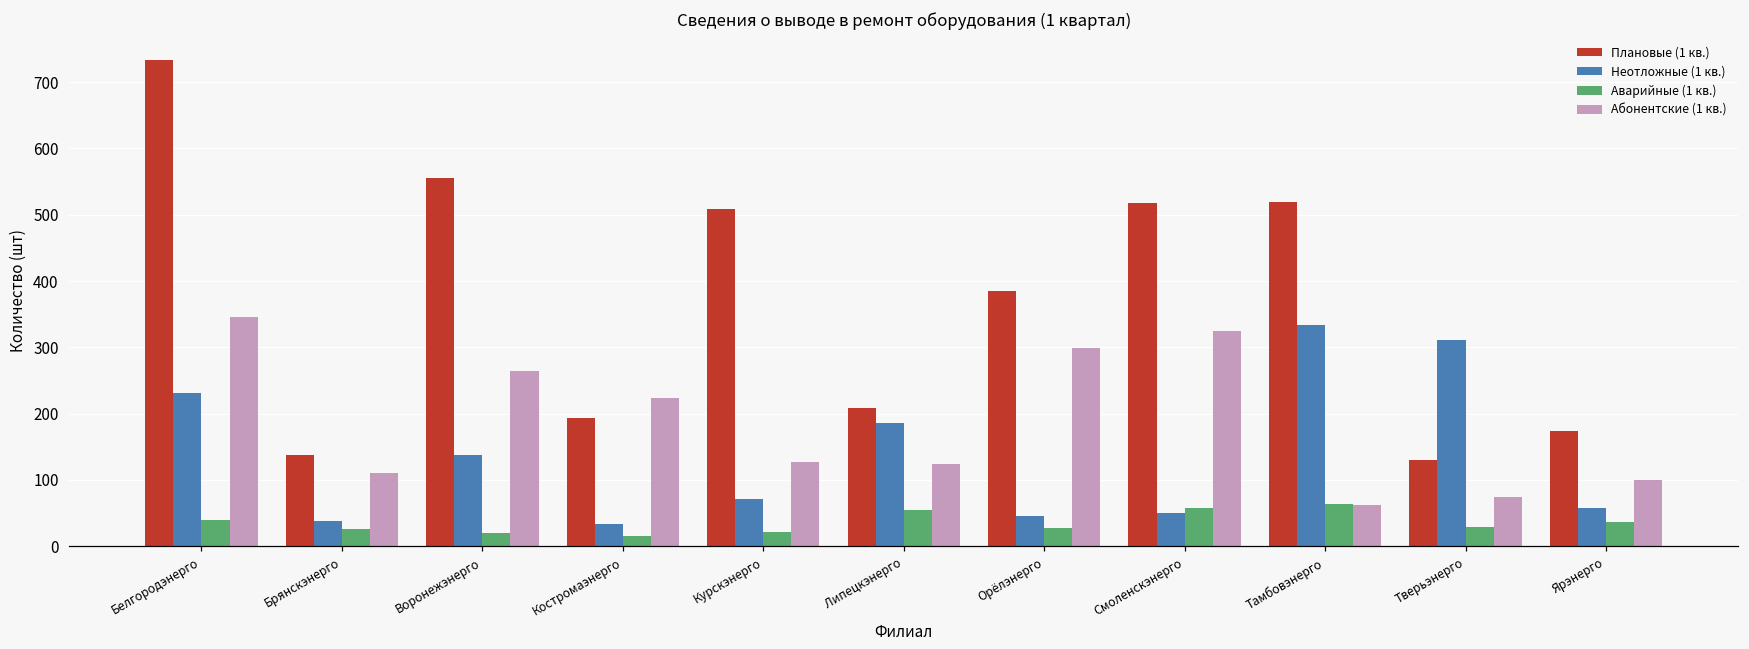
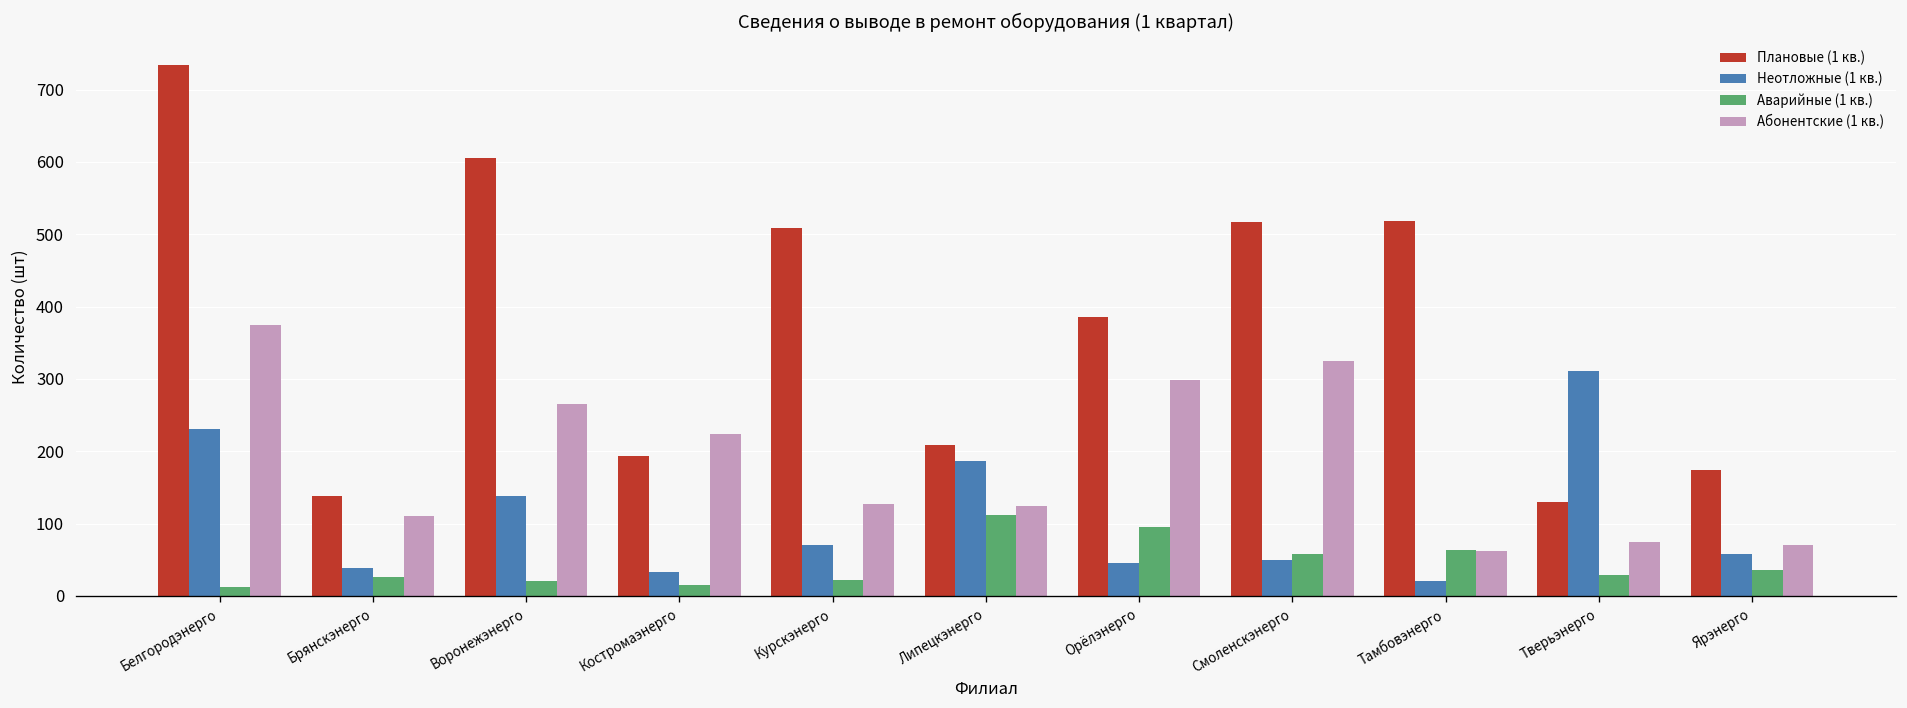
  {
    "Плановые (1 кв.)": {
      "Белгородэнерго": 730,
      "Брянскэнерго": 140,
-     "Воронежэнерго": 560,
+     "Воронежэнерго": 610,
      "Костромаэнерго": 190,
      "Курскэнерго": 510,
      "Липецкэнерго": 210,
      "Орёлэнерго": 390,
      "Смоленскэнерго": 520,
      "Тамбовэнерго": 520,
      "Тверьэнерго": 130,
      "Ярэнерго": 170
    },
    "Неотложные (1 кв.)": {
      "Белгородэнерго": 230,
      "Брянскэнерго": 40,
      "Воронежэнерго": 140,
      "Костромаэнерго": 30,
      "Курскэнерго": 70,
      "Липецкэнерго": 190,
      "Орёлэнерго": 50,
      "Смоленскэнерго": 50,
-     "Тамбовэнерго": 330,
+     "Тамбовэнерго": 20,
      "Тверьэнерго": 310,
      "Ярэнерго": 60
    },
    "Аварийные (1 кв.)": {
-     "Белгородэнерго": 40,
+     "Белгородэнерго": 10,
      "Брянскэнерго": 30,
      "Воронежэнерго": 20,
      "Костромаэнерго": 20,
      "Курскэнерго": 20,
-     "Липецкэнерго": 60,
-     "Орёлэнерго": 30,
+     "Липецкэнерго": 110,
+     "Орёлэнерго": 100,
      "Смоленскэнерго": 60,
      "Тамбовэнерго": 60,
      "Тверьэнерго": 30,
      "Ярэнерго": 40
    },
    "Абонентские (1 кв.)": {
-     "Белгородэнерго": 350,
+     "Белгородэнерго": 380,
      "Брянскэнерго": 110,
      "Воронежэнерго": 270,
      "Костромаэнерго": 220,
      "Курскэнерго": 130,
      "Липецкэнерго": 120,
      "Орёлэнерго": 300,
      "Смоленскэнерго": 330,
      "Тамбовэнерго": 60,
      "Тверьэнерго": 80,
-     "Ярэнерго": 100
+     "Ярэнерго": 70
    }
  }
